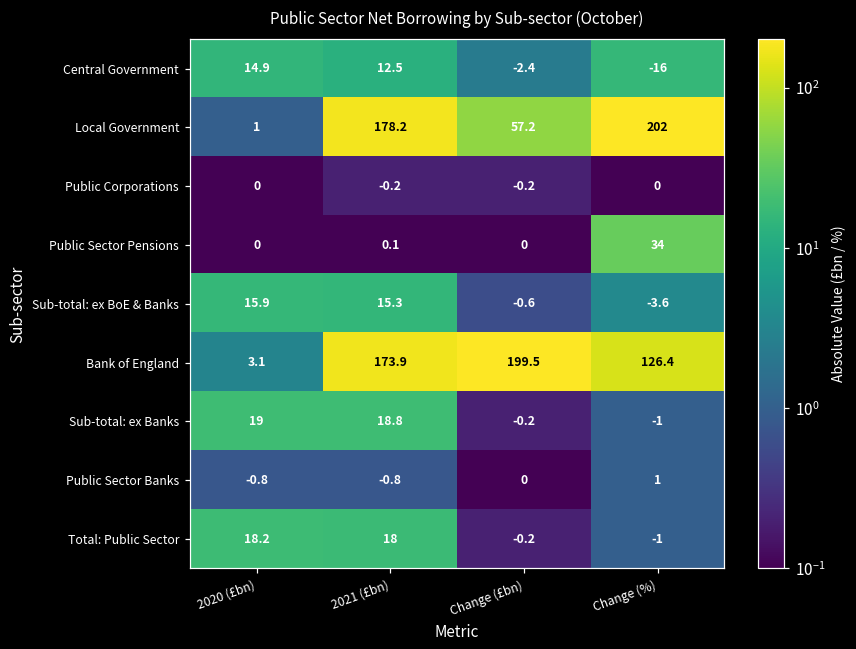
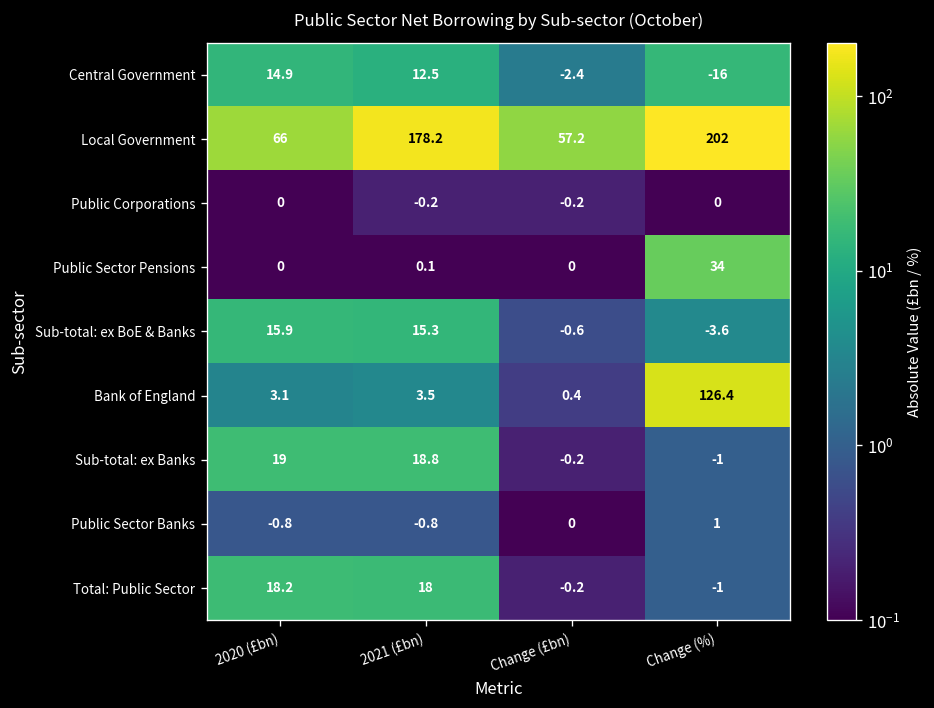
  {
    "Central Government": {
      "2020 (£bn)": 14.9,
      "2021 (£bn)": 12.5,
      "Change (£bn)": -2.4,
      "Change (%)": -16
    },
    "Local Government": {
-     "2020 (£bn)": 1,
+     "2020 (£bn)": 66,
      "2021 (£bn)": 178.2,
      "Change (£bn)": 57.2,
      "Change (%)": 202
    },
    "Public Corporations": {
      "2020 (£bn)": 0,
      "2021 (£bn)": -0.2,
      "Change (£bn)": -0.2,
      "Change (%)": 0
    },
    "Public Sector Pensions": {
      "2020 (£bn)": 0,
      "2021 (£bn)": 0.1,
      "Change (£bn)": 0,
      "Change (%)": 34
    },
    "Sub-total: ex BoE & Banks": {
      "2020 (£bn)": 15.9,
      "2021 (£bn)": 15.3,
      "Change (£bn)": -0.6,
      "Change (%)": -3.6
    },
    "Bank of England": {
      "2020 (£bn)": 3.1,
-     "2021 (£bn)": 173.9,
-     "Change (£bn)": 199.5,
+     "2021 (£bn)": 3.5,
+     "Change (£bn)": 0.4,
      "Change (%)": 126.4
    },
    "Sub-total: ex Banks": {
      "2020 (£bn)": 19,
      "2021 (£bn)": 18.8,
      "Change (£bn)": -0.2,
      "Change (%)": -1
    },
    "Public Sector Banks": {
      "2020 (£bn)": -0.8,
      "2021 (£bn)": -0.8,
      "Change (£bn)": 0,
      "Change (%)": 1
    },
    "Total: Public Sector": {
      "2020 (£bn)": 18.2,
      "2021 (£bn)": 18,
      "Change (£bn)": -0.2,
      "Change (%)": -1
    }
  }
